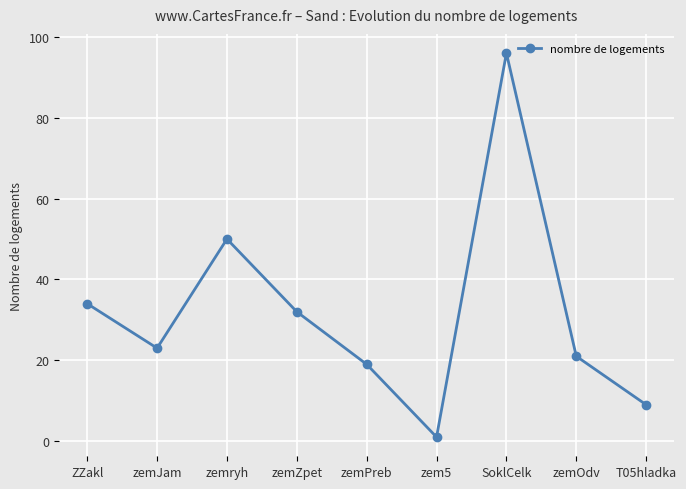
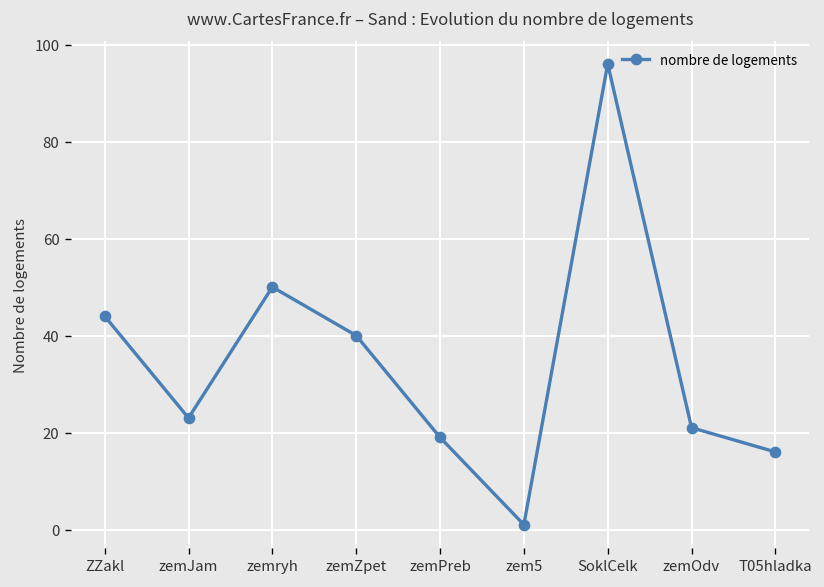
  {
-   "ZZakl": 34,
+   "ZZakl": 44,
    "zemJam": 23,
    "zemryh": 50,
-   "zemZpet": 32,
+   "zemZpet": 40,
    "zemPreb": 19,
    "zem5": 1,
    "SoklCelk": 96,
    "zemOdv": 21,
-   "T05hladka": 9
+   "T05hladka": 16
  }
